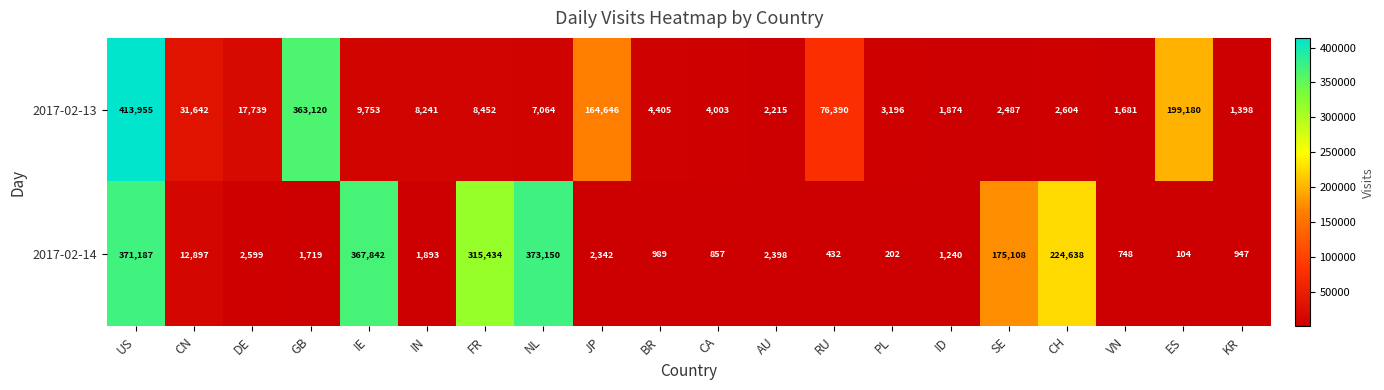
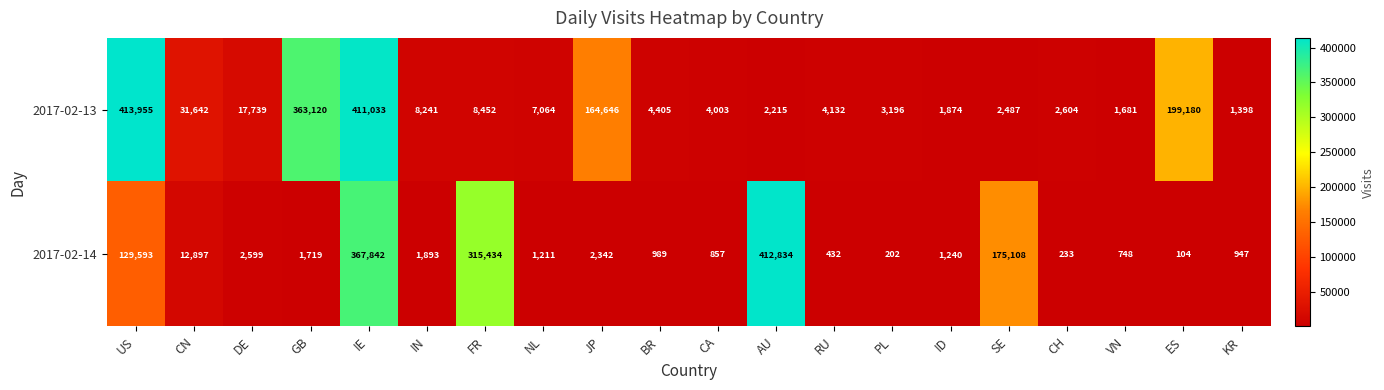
  {
    "2017-02-13": {
      "US": "413,955",
      "CN": "31,642",
      "DE": "17,739",
      "GB": "363,120",
-     "IE": "9,753",
+     "IE": "411,033",
      "IN": "8,241",
      "FR": "8,452",
      "NL": "7,064",
      "JP": "164,646",
      "BR": "4,405",
      "CA": "4,003",
      "AU": "2,215",
-     "RU": "76,390",
+     "RU": "4,132",
      "PL": "3,196",
      "ID": "1,874",
      "SE": "2,487",
      "CH": "2,604",
      "VN": "1,681",
      "ES": "199,180",
      "KR": "1,398"
    },
    "2017-02-14": {
-     "US": "371,187",
+     "US": "129,593",
      "CN": "12,897",
      "DE": "2,599",
      "GB": "1,719",
      "IE": "367,842",
      "IN": "1,893",
      "FR": "315,434",
-     "NL": "373,150",
+     "NL": "1,211",
      "JP": "2,342",
      "BR": "989",
      "CA": "857",
-     "AU": "2,398",
+     "AU": "412,834",
      "RU": "432",
      "PL": "202",
      "ID": "1,240",
      "SE": "175,108",
-     "CH": "224,638",
+     "CH": "233",
      "VN": "748",
      "ES": "104",
      "KR": "947"
    }
  }
